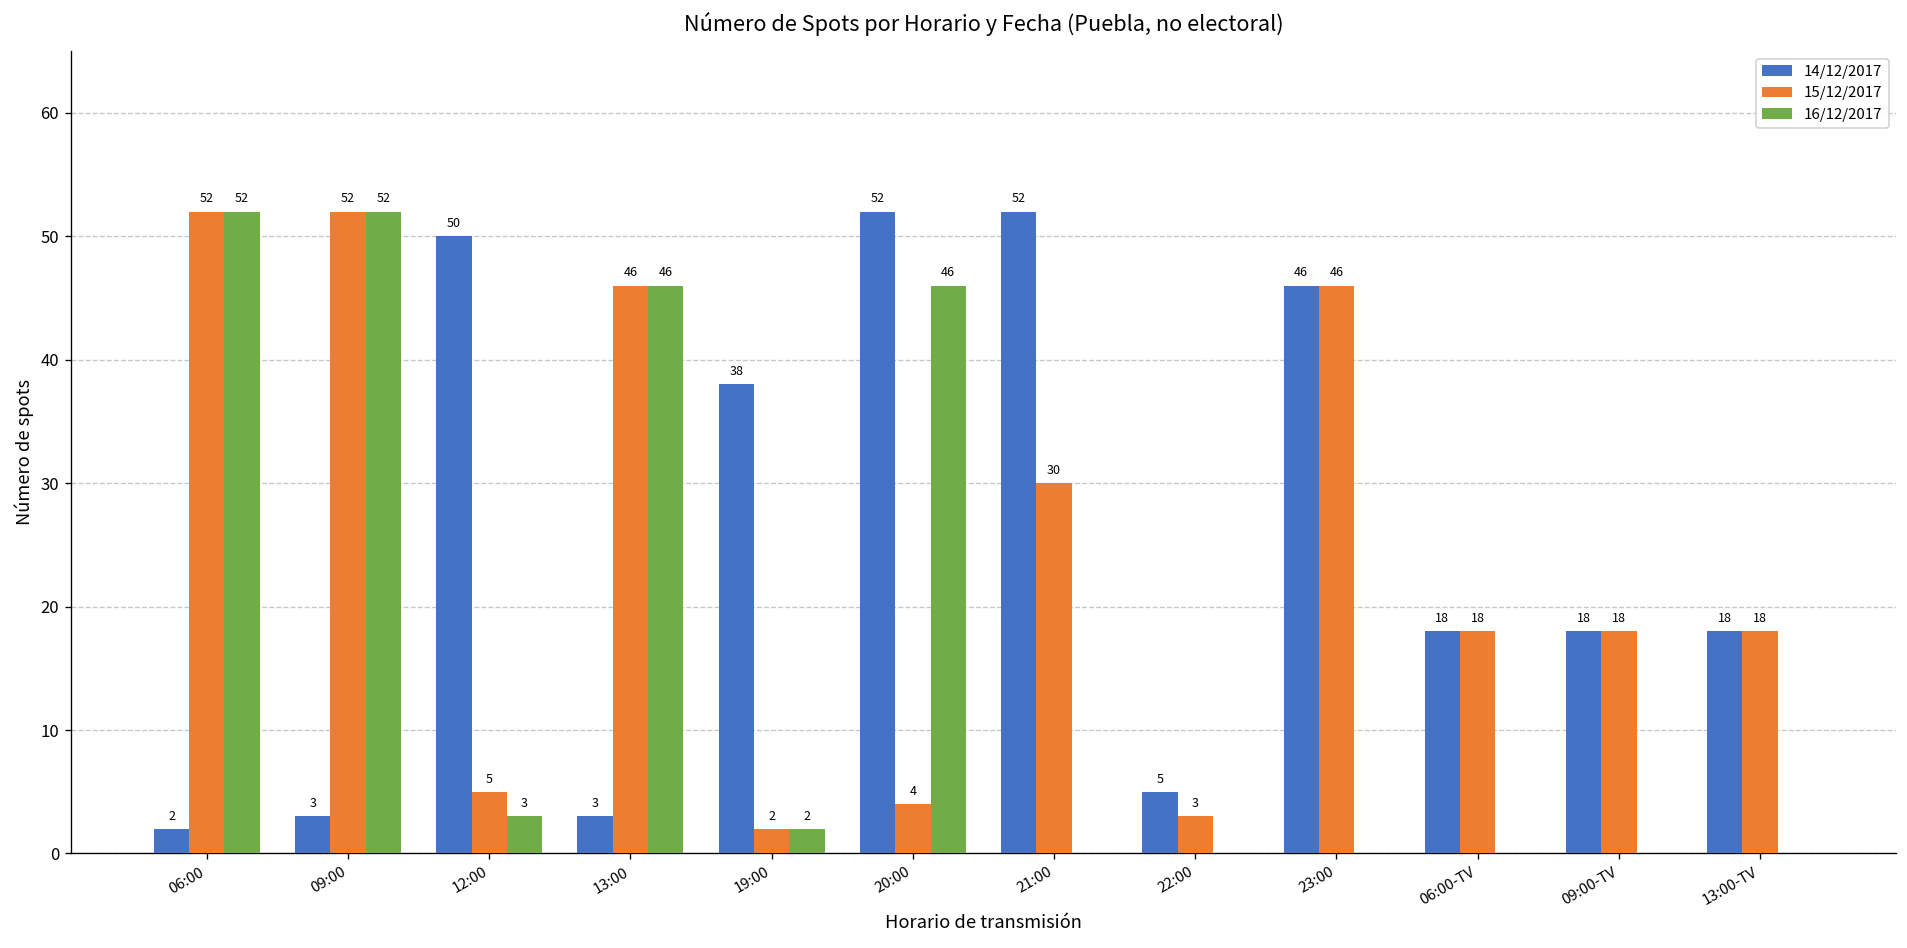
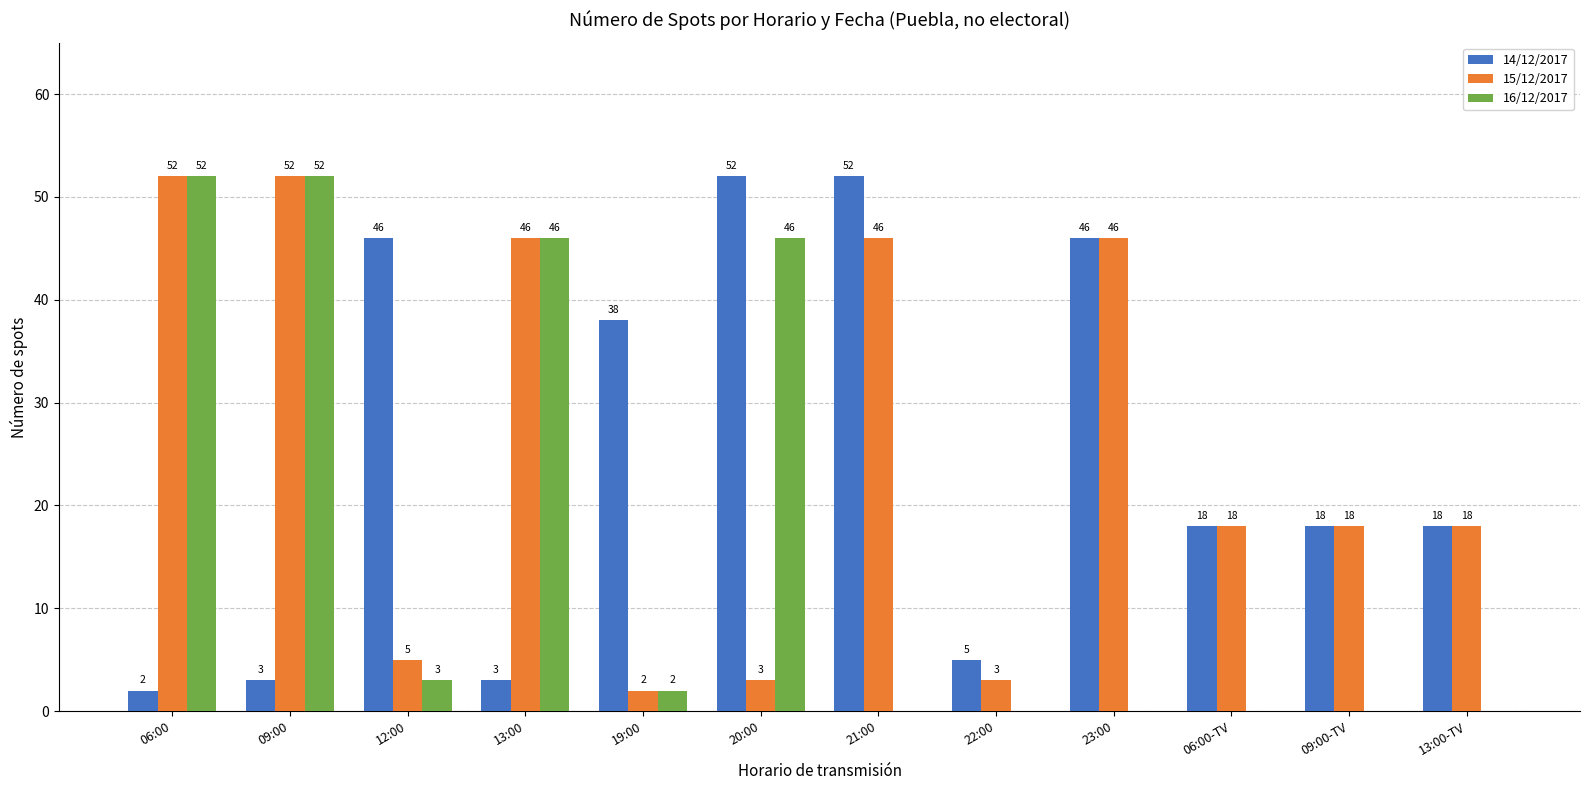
  {
    "14/12/2017": {
      "06:00": 2,
      "09:00": 3,
-     "12:00": 50,
+     "12:00": 46,
      "13:00": 3,
      "19:00": 38,
      "20:00": 52,
      "21:00": 52,
      "22:00": 5,
      "23:00": 46,
      "06:00-TV": 18,
      "09:00-TV": 18,
      "13:00-TV": 18
    },
    "15/12/2017": {
      "06:00": 52,
      "09:00": 52,
      "12:00": 5,
      "13:00": 46,
      "19:00": 2,
-     "20:00": 4,
-     "21:00": 30,
+     "20:00": 3,
+     "21:00": 46,
      "22:00": 3,
      "23:00": 46,
      "06:00-TV": 18,
      "09:00-TV": 18,
      "13:00-TV": 18
    },
    "16/12/2017": {
      "06:00": 52,
      "09:00": 52,
      "12:00": 3,
      "13:00": 46,
      "19:00": 2,
      "20:00": 46
    }
  }
